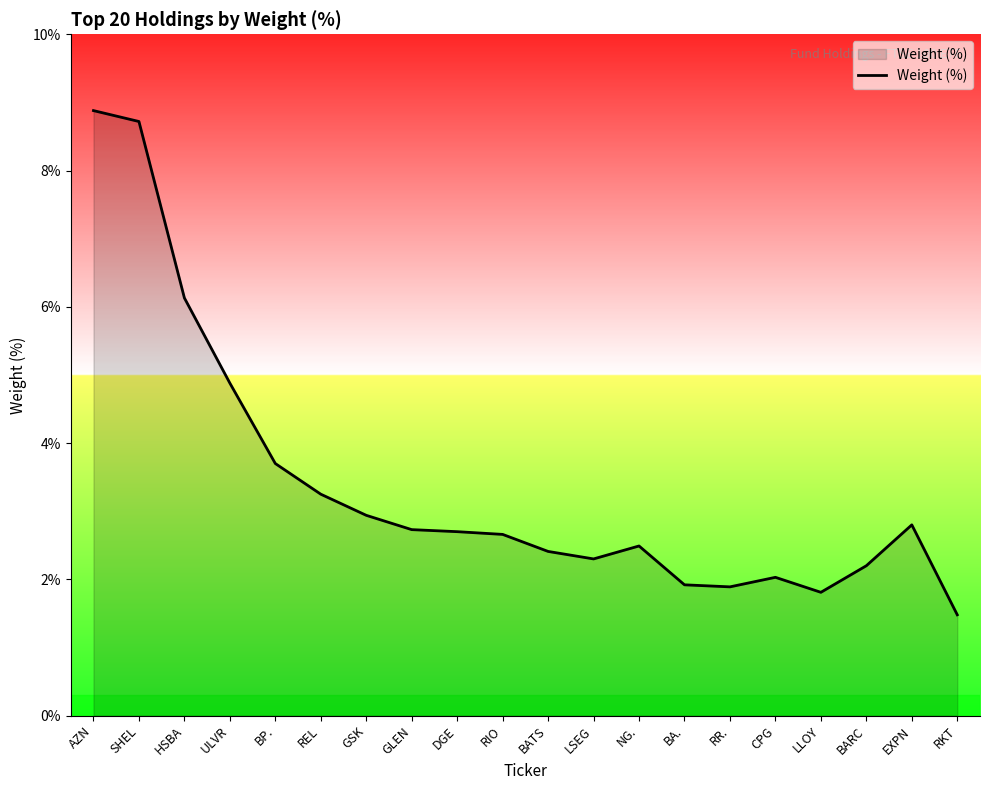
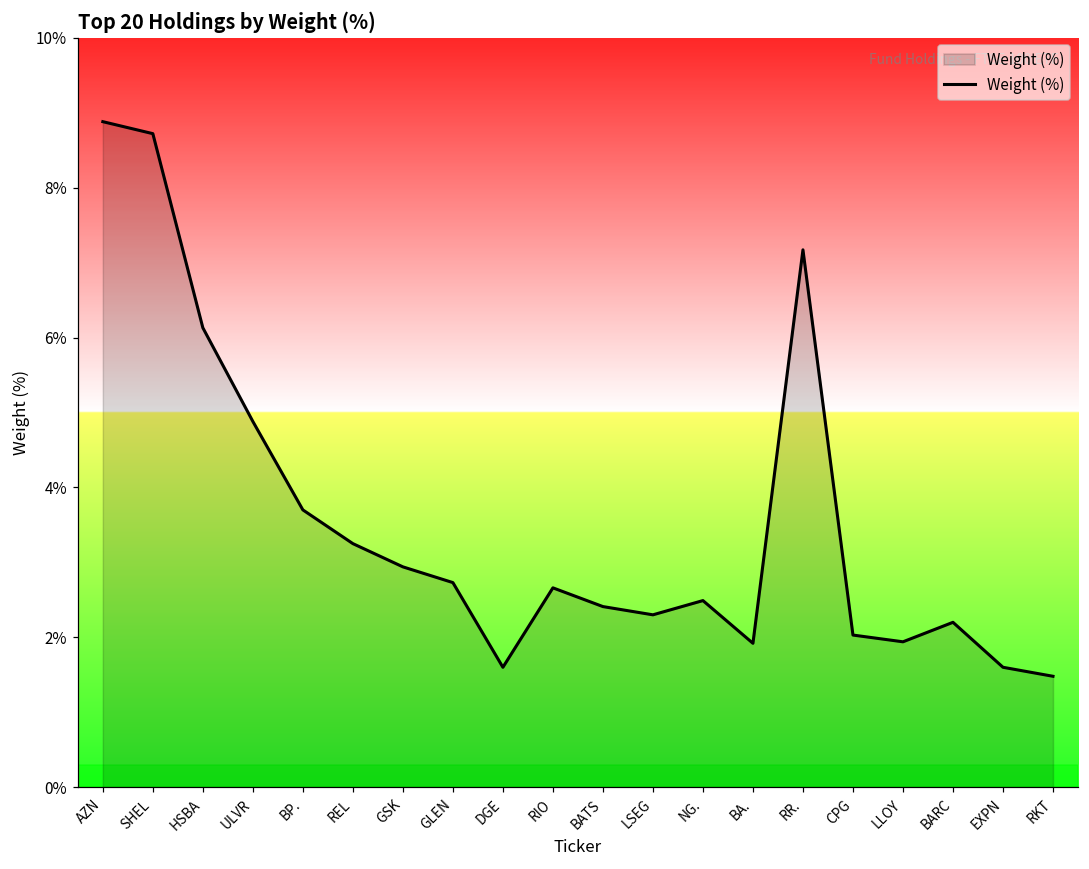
  {
    "AZN": "8.9%",
    "SHEL": "8.7%",
    "HSBA": "6.1%",
    "ULVR": "4.9%",
    "BP.": "3.7%",
    "REL": "3.3%",
    "GSK": "2.9%",
    "GLEN": "2.7%",
-   "DGE": "2.7%",
+   "DGE": "1.6%",
    "RIO": "2.7%",
    "BATS": "2.4%",
    "LSEG": "2.3%",
    "NG.": "2.5%",
    "BA.": "1.9%",
-   "RR.": "1.9%",
+   "RR.": "7.2%",
    "CPG": "2.0%",
-   "LLOY": "1.8%",
+   "LLOY": "1.9%",
    "BARC": "2.2%",
-   "EXPN": "2.8%",
+   "EXPN": "1.6%",
    "RKT": "1.5%"
  }
